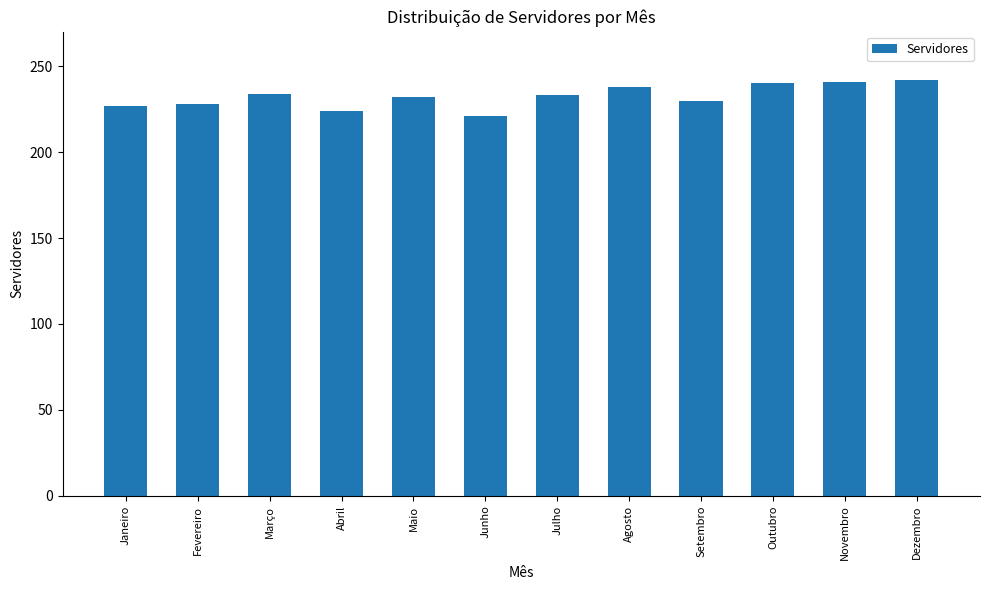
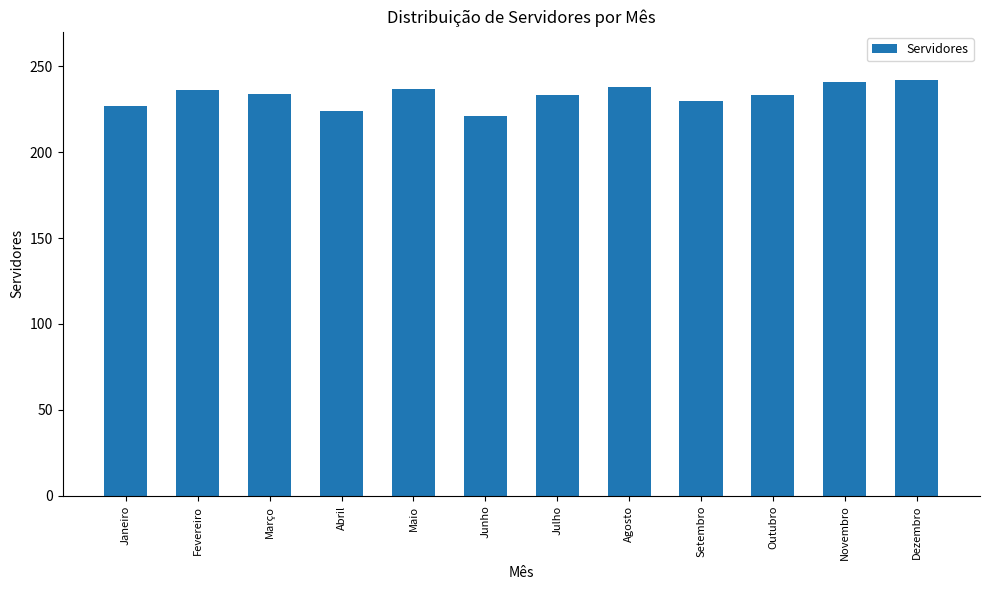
  {
    "Janeiro": 227,
-   "Fevereiro": 228,
+   "Fevereiro": 236,
    "Março": 234,
    "Abril": 224,
-   "Maio": 232,
+   "Maio": 237,
    "Junho": 221,
    "Julho": 233,
    "Agosto": 238,
    "Setembro": 230,
-   "Outubro": 240,
+   "Outubro": 233,
    "Novembro": 241,
    "Dezembro": 242
  }
